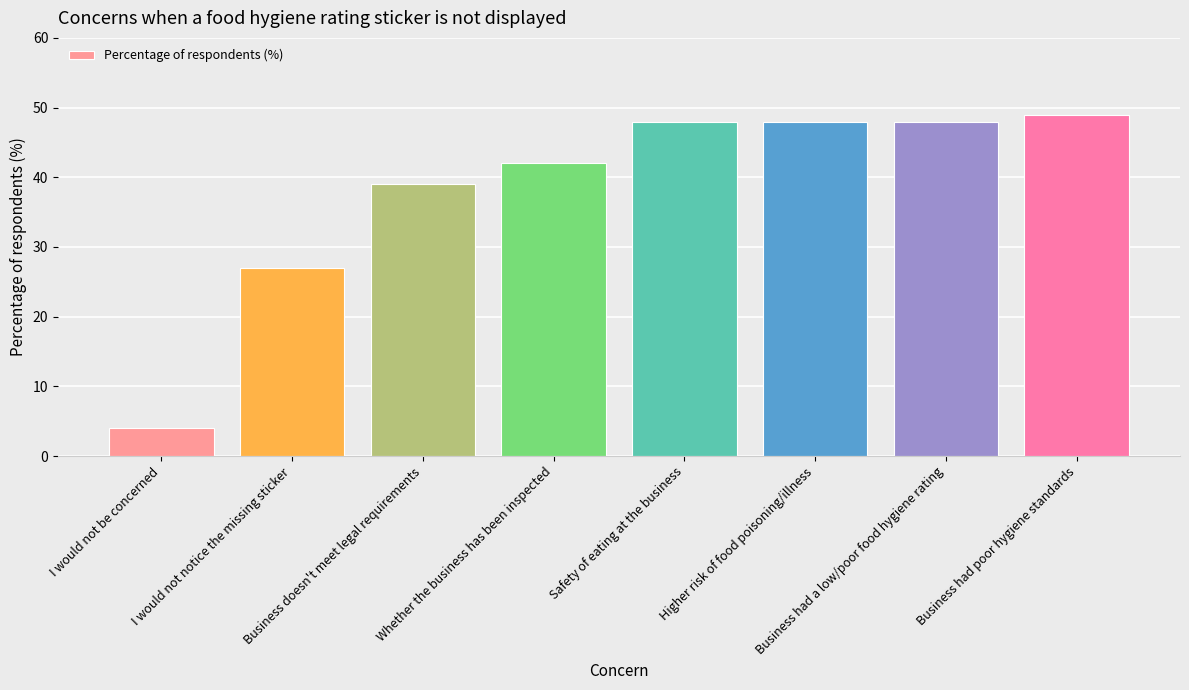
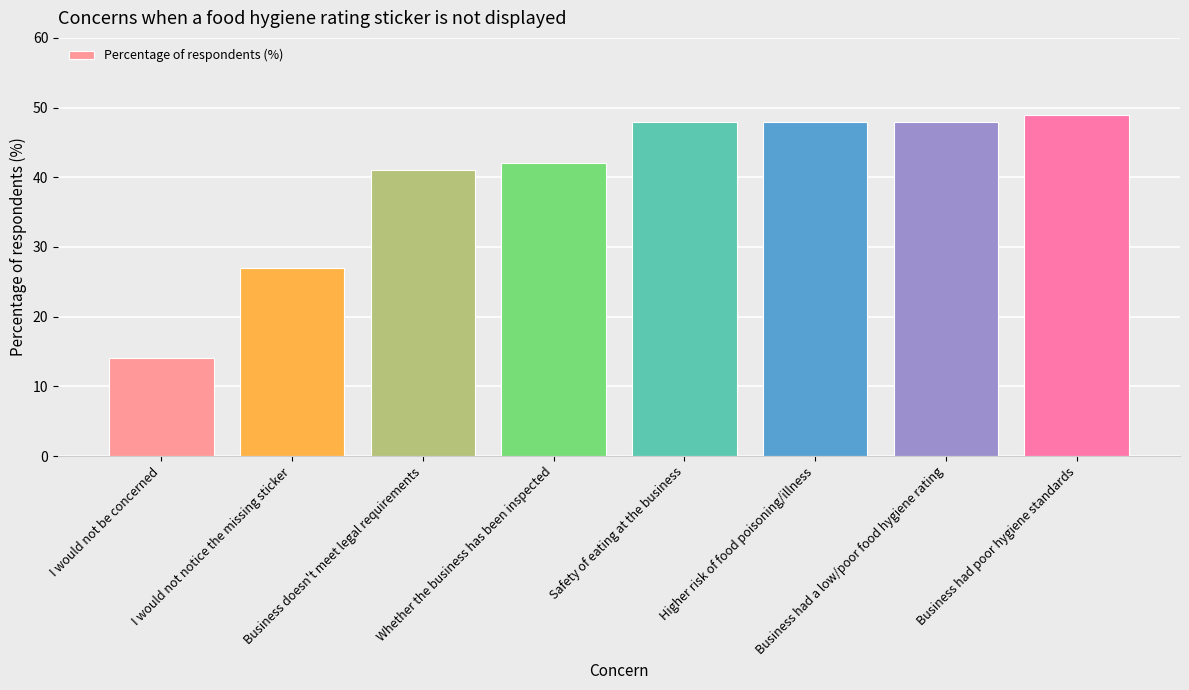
  {
-   "I would not be concerned": 4,
+   "I would not be concerned": 14,
    "I would not notice the missing sticker": 27,
-   "Business doesn't meet legal requirements": 39,
+   "Business doesn't meet legal requirements": 41,
    "Whether the business has been inspected": 42,
    "Safety of eating at the business": 48,
    "Higher risk of food poisoning/illness": 48,
    "Business had a low/poor food hygiene rating": 48,
    "Business had poor hygiene standards": 49
  }
